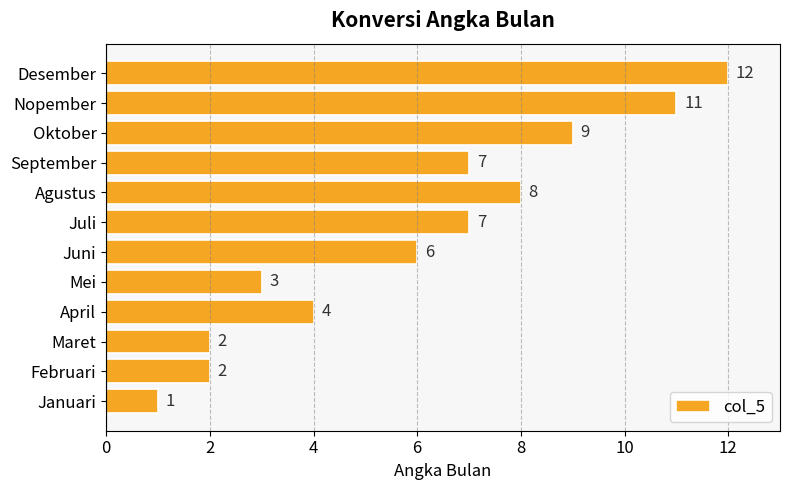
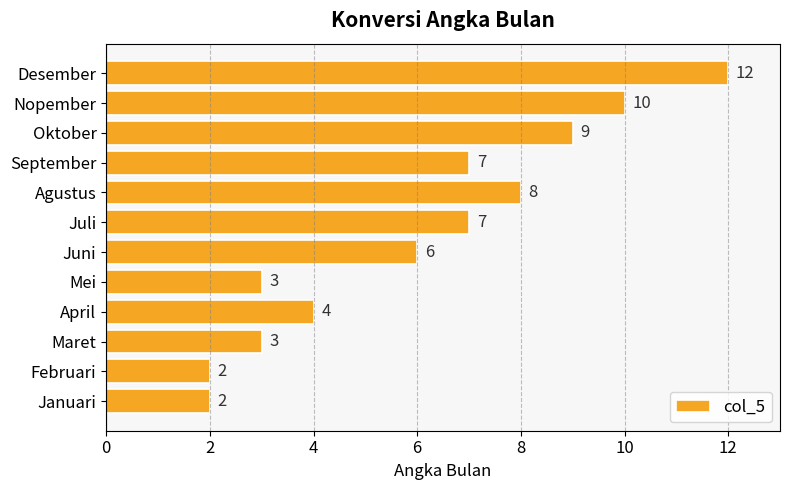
  {
    "Desember": 12,
-   "Nopember": 11,
+   "Nopember": 10,
    "Oktober": 9,
    "September": 7,
    "Agustus": 8,
    "Juli": 7,
    "Juni": 6,
    "Mei": 3,
    "April": 4,
-   "Maret": 2,
+   "Maret": 3,
    "Februari": 2,
-   "Januari": 1
+   "Januari": 2
  }
